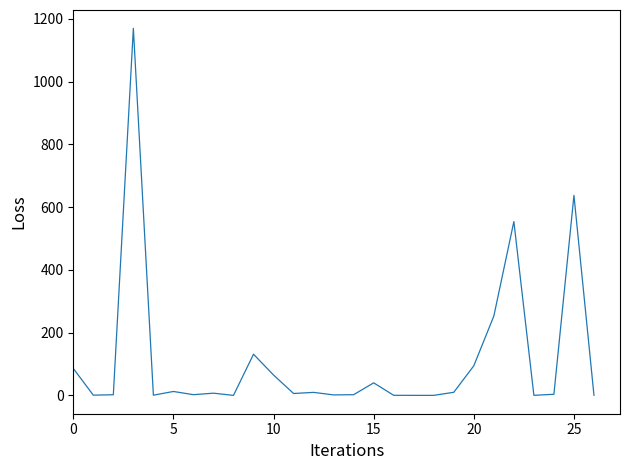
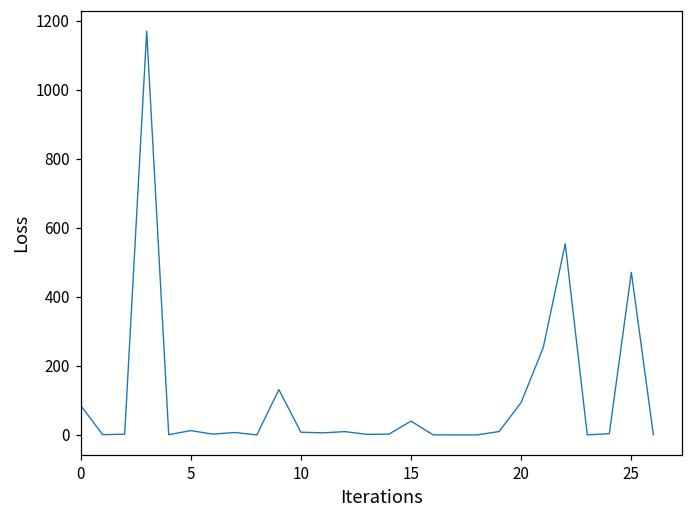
  {
    "0": 90,
    "5": 10,
-   "10": 60,
+   "10": 10,
    "15": 40,
    "20": 90,
-   "25": 640
+   "25": 470
  }
